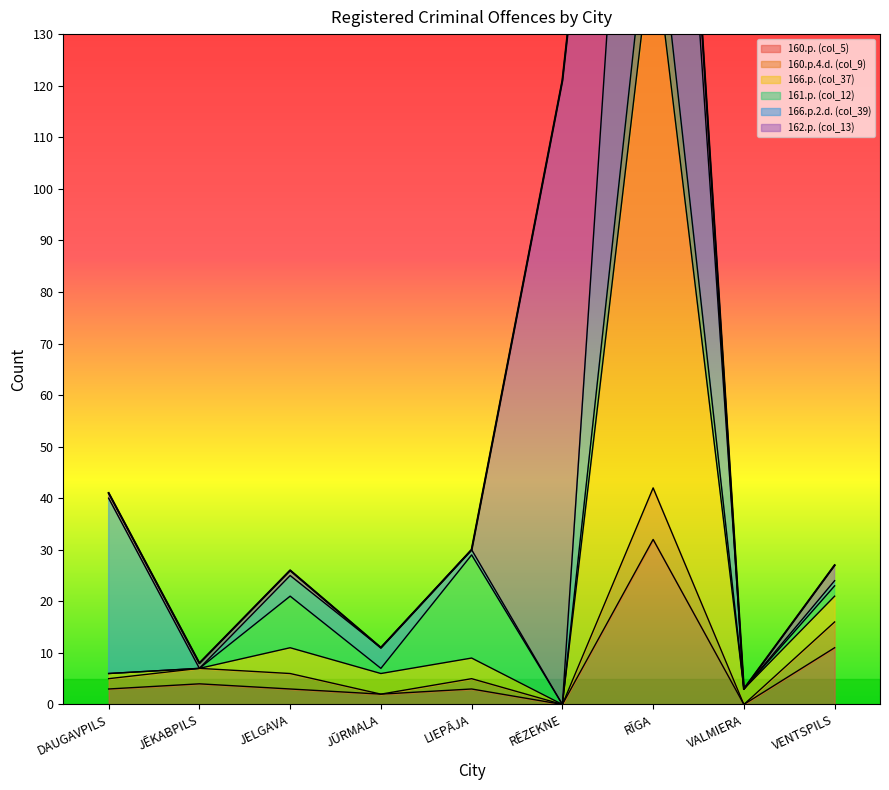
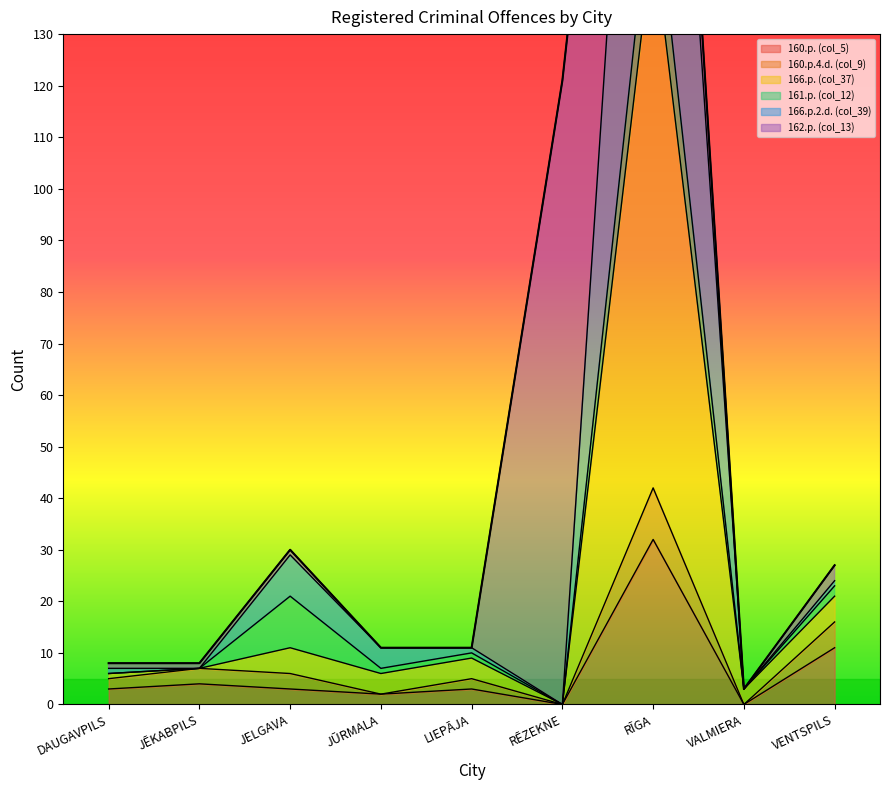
  {
    "161.p. (col_12)": {
      "JELGAVA": 10,
      "JŪRMALA": 1,
-     "LIEPĀJA": 20,
+     "LIEPĀJA": 1,
      "VENTSPILS": 2
    },
    "166.p.2.d. (col_39)": {
-     "DAUGAVPILS": 34,
-     "JELGAVA": 4,
+     "DAUGAVPILS": 1,
+     "JELGAVA": 8,
      "VENTSPILS": 1
    },
    "162.p. (col_13)": {
      "DAUGAVPILS": 1,
      "JĒKABPILS": 1,
      "JELGAVA": 1,
      "RĒZEKNE": 121,
      "VENTSPILS": 3
    }
  }
